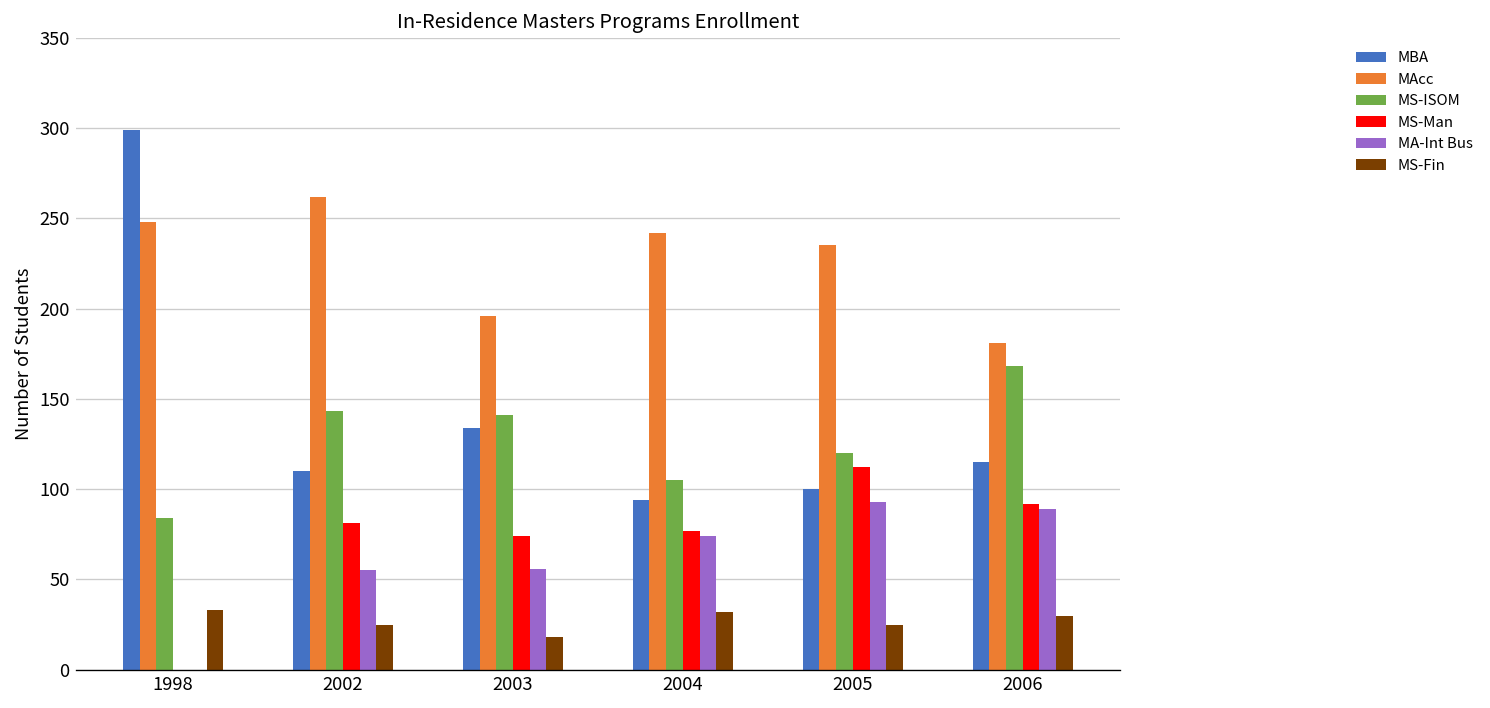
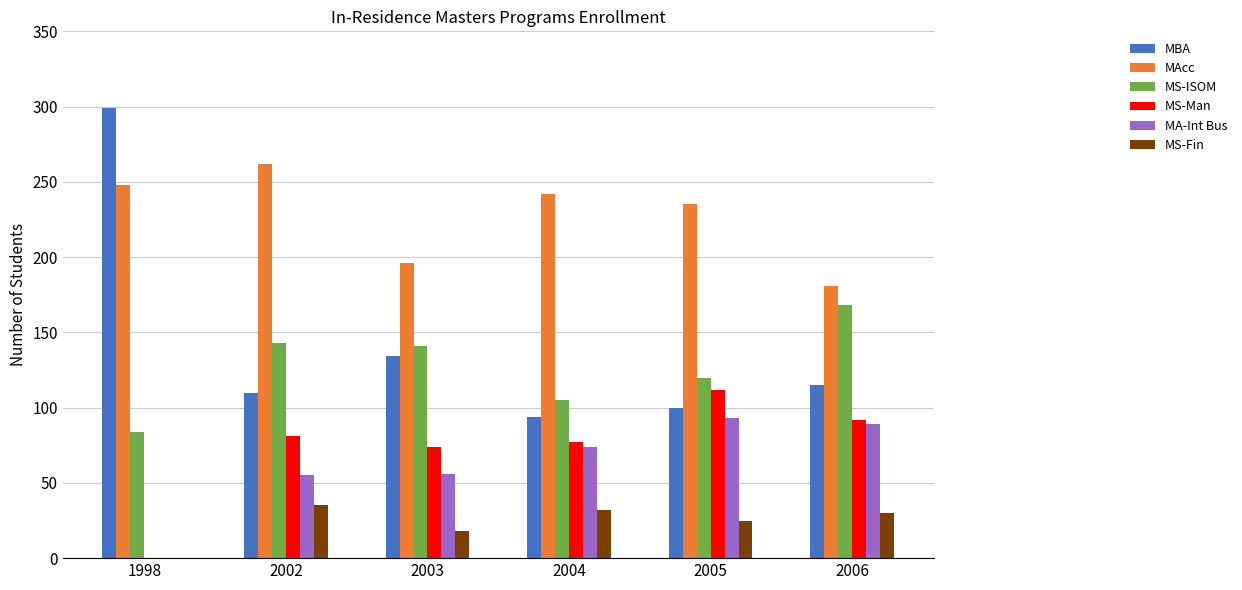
  {
    "MBA": {
      "1998": 299,
      "2002": 110,
      "2003": 134,
      "2004": 94,
      "2005": 100,
      "2006": 115
    },
    "MAcc": {
      "1998": 248,
      "2002": 262,
      "2003": 196,
      "2004": 242,
      "2005": 235,
      "2006": 181
    },
    "MS-ISOM": {
      "1998": 84,
      "2002": 143,
      "2003": 141,
      "2004": 105,
      "2005": 120,
      "2006": 168
    },
    "MS-Man": {
      "1998": 0,
      "2002": 81,
      "2003": 74,
      "2004": 77,
      "2005": 112,
      "2006": 92
    },
    "MA-Int Bus": {
      "1998": 0,
      "2002": 55,
      "2003": 56,
      "2004": 74,
      "2005": 93,
      "2006": 89
    },
    "MS-Fin": {
-     "1998": 33,
-     "2002": 25,
+     "1998": 0,
+     "2002": 35,
      "2003": 18,
      "2004": 32,
      "2005": 25,
      "2006": 30
    }
  }
